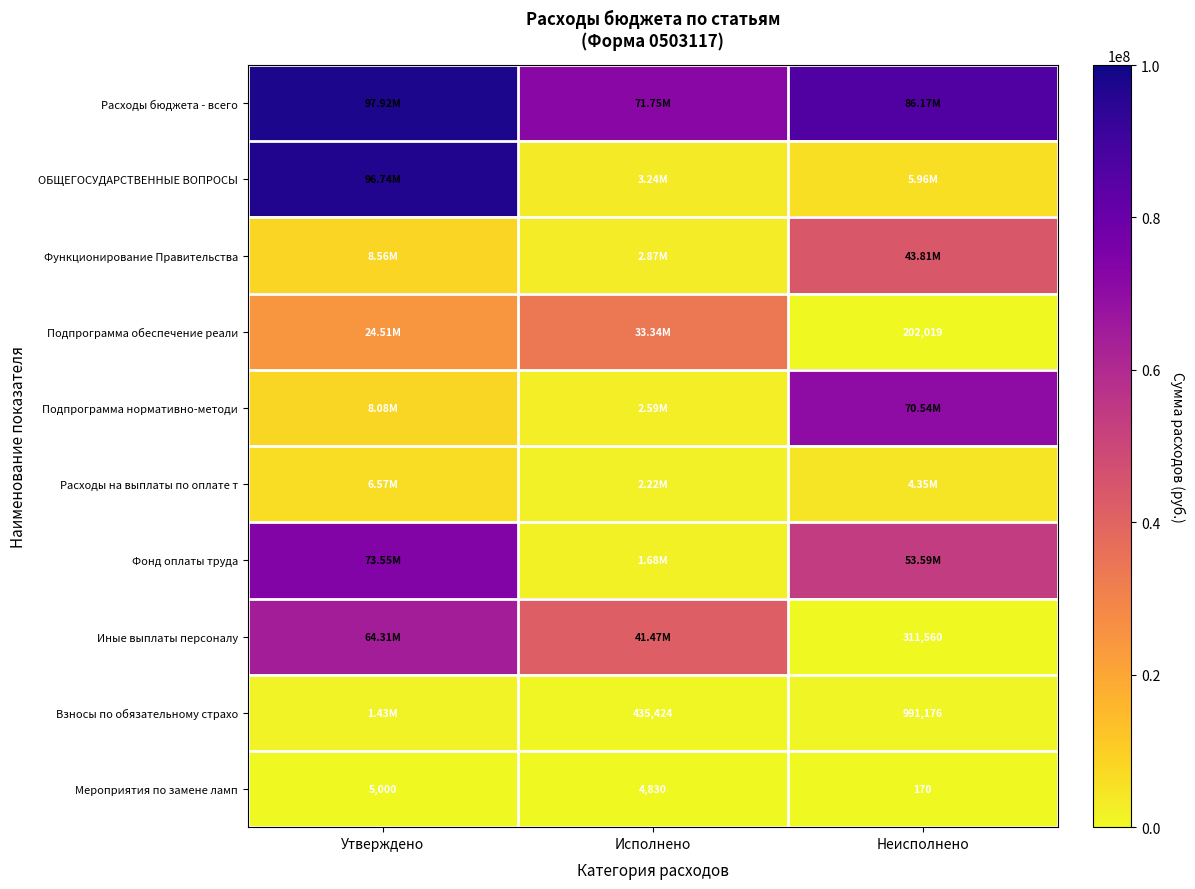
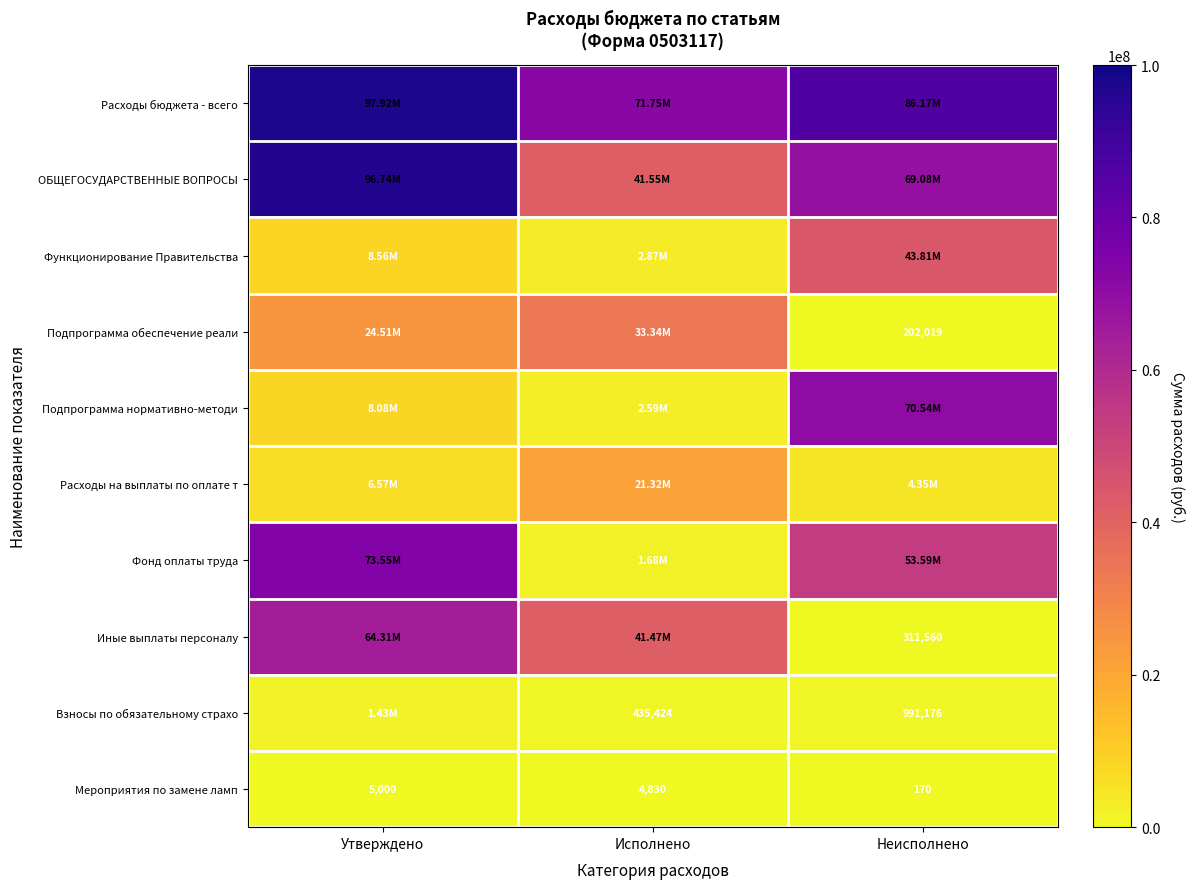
  {
    "Расходы бюджета - всего": {
      "Утверждено": "97.92M",
      "Исполнено": "71.75M",
      "Неисполнено": "86.17M"
    },
    "ОБЩЕГОСУДАРСТВЕННЫЕ ВОПРОСЫ": {
      "Утверждено": "96.74M",
-     "Исполнено": "3.24M",
-     "Неисполнено": "5.96M"
+     "Исполнено": "41.55M",
+     "Неисполнено": "69.08M"
    },
    "Функционирование Правительства": {
      "Утверждено": "8.56M",
      "Исполнено": "2.87M",
      "Неисполнено": "43.81M"
    },
    "Подпрограмма обеспечение реали": {
      "Утверждено": "24.51M",
      "Исполнено": "33.34M",
      "Неисполнено": "202,019"
    },
    "Подпрограмма нормативно-методи": {
      "Утверждено": "8.08M",
      "Исполнено": "2.59M",
      "Неисполнено": "70.54M"
    },
    "Расходы на выплаты по оплате т": {
      "Утверждено": "6.57M",
-     "Исполнено": "2.22M",
+     "Исполнено": "21.32M",
      "Неисполнено": "4.35M"
    },
    "Фонд оплаты труда": {
      "Утверждено": "73.55M",
      "Исполнено": "1.68M",
      "Неисполнено": "53.59M"
    },
    "Иные выплаты персоналу": {
      "Утверждено": "64.31M",
      "Исполнено": "41.47M",
      "Неисполнено": "311,560"
    },
    "Взносы по обязательному страхо": {
      "Утверждено": "1.43M",
      "Исполнено": "435,424",
      "Неисполнено": "991,176"
    },
    "Мероприятия по замене ламп": {
      "Утверждено": "5,000",
      "Исполнено": "4,830",
      "Неисполнено": "170"
    }
  }
